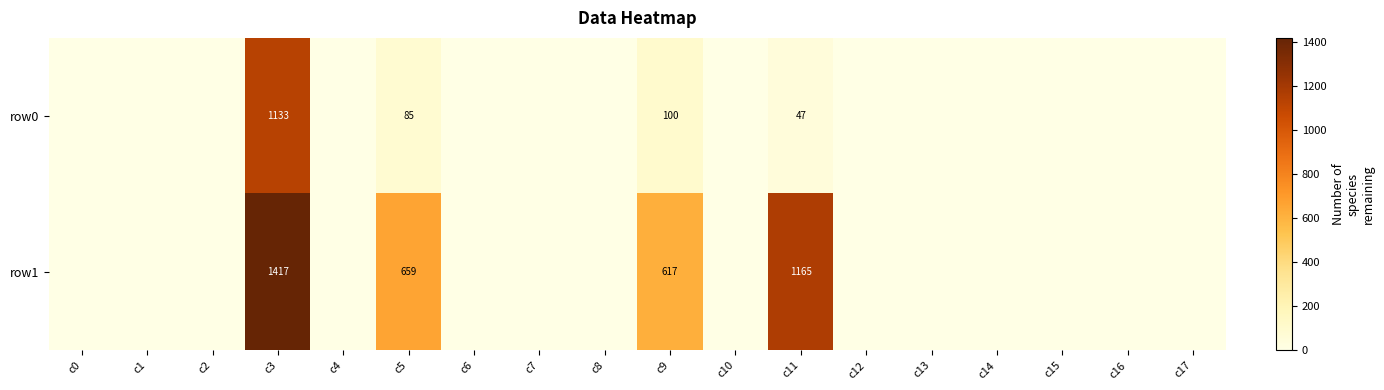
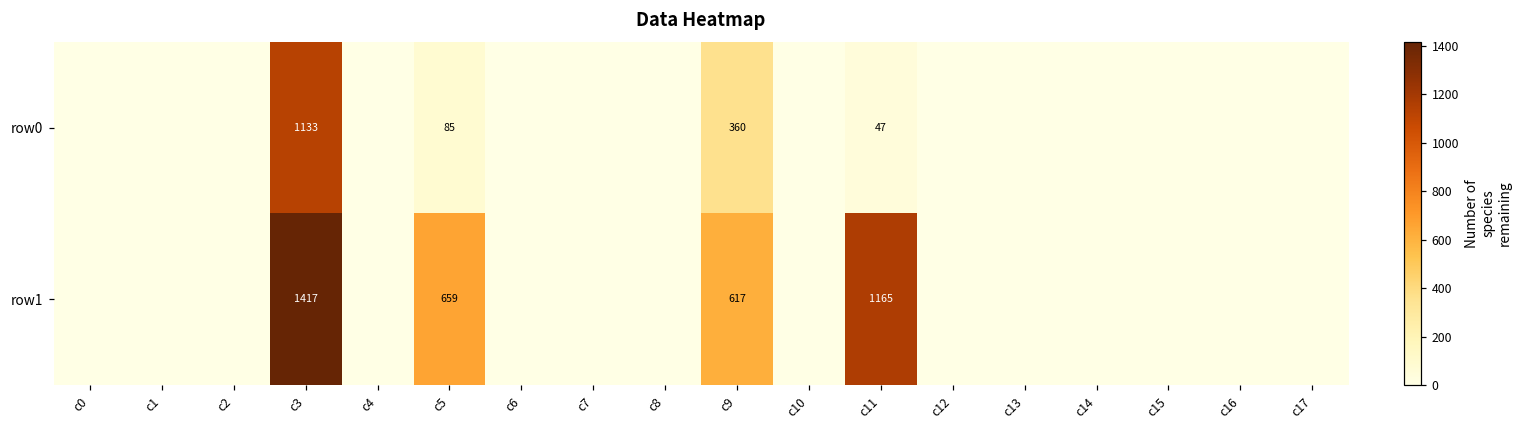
  {
    "row0": {
      "c3": 1133,
      "c5": 85,
-     "c9": 100,
+     "c9": 360,
      "c11": 47
    },
    "row1": {
      "c3": 1417,
      "c5": 659,
      "c9": 617,
      "c11": 1165
    }
  }
